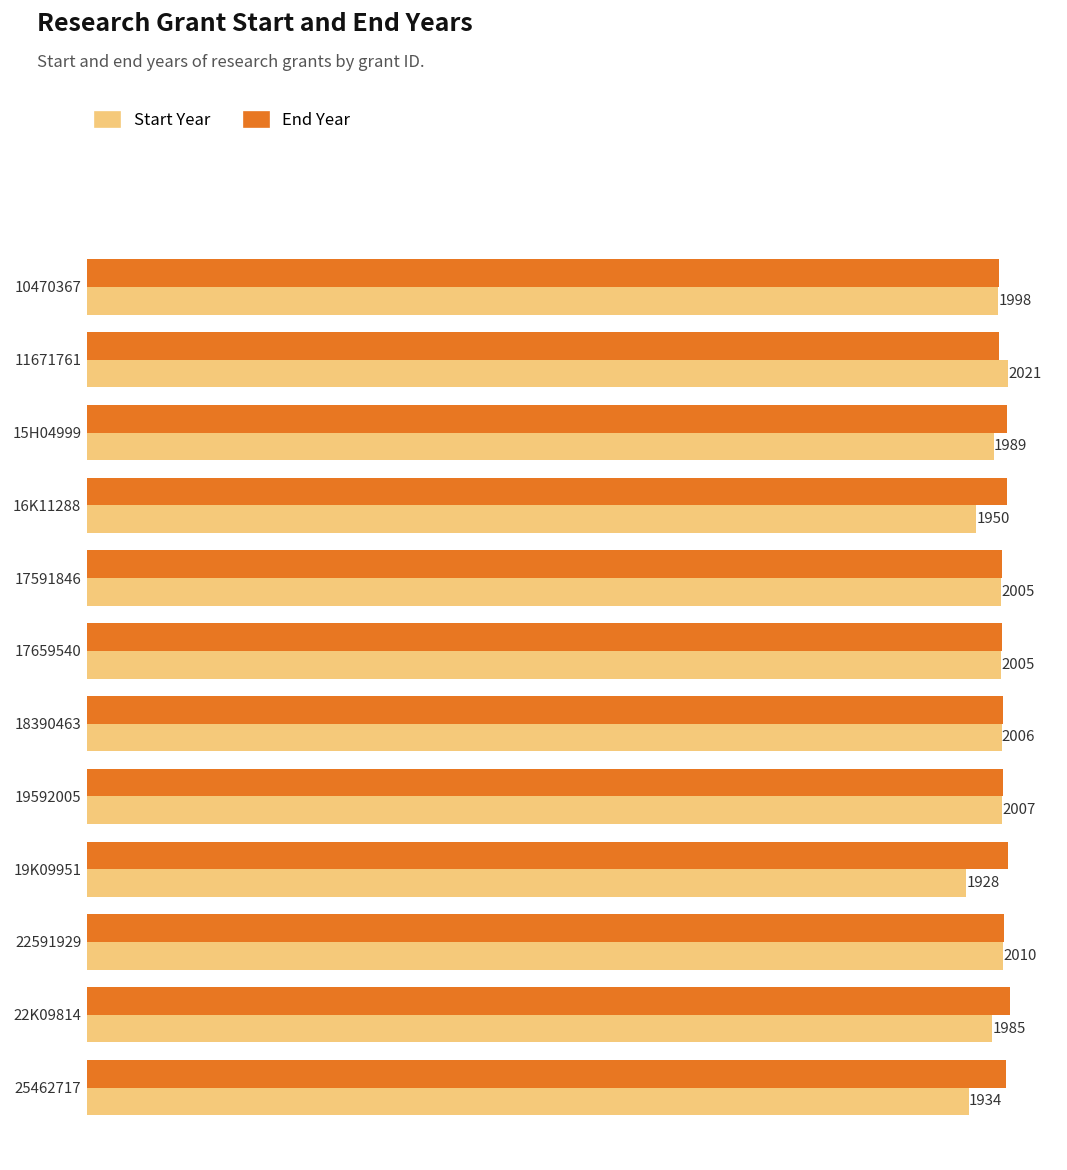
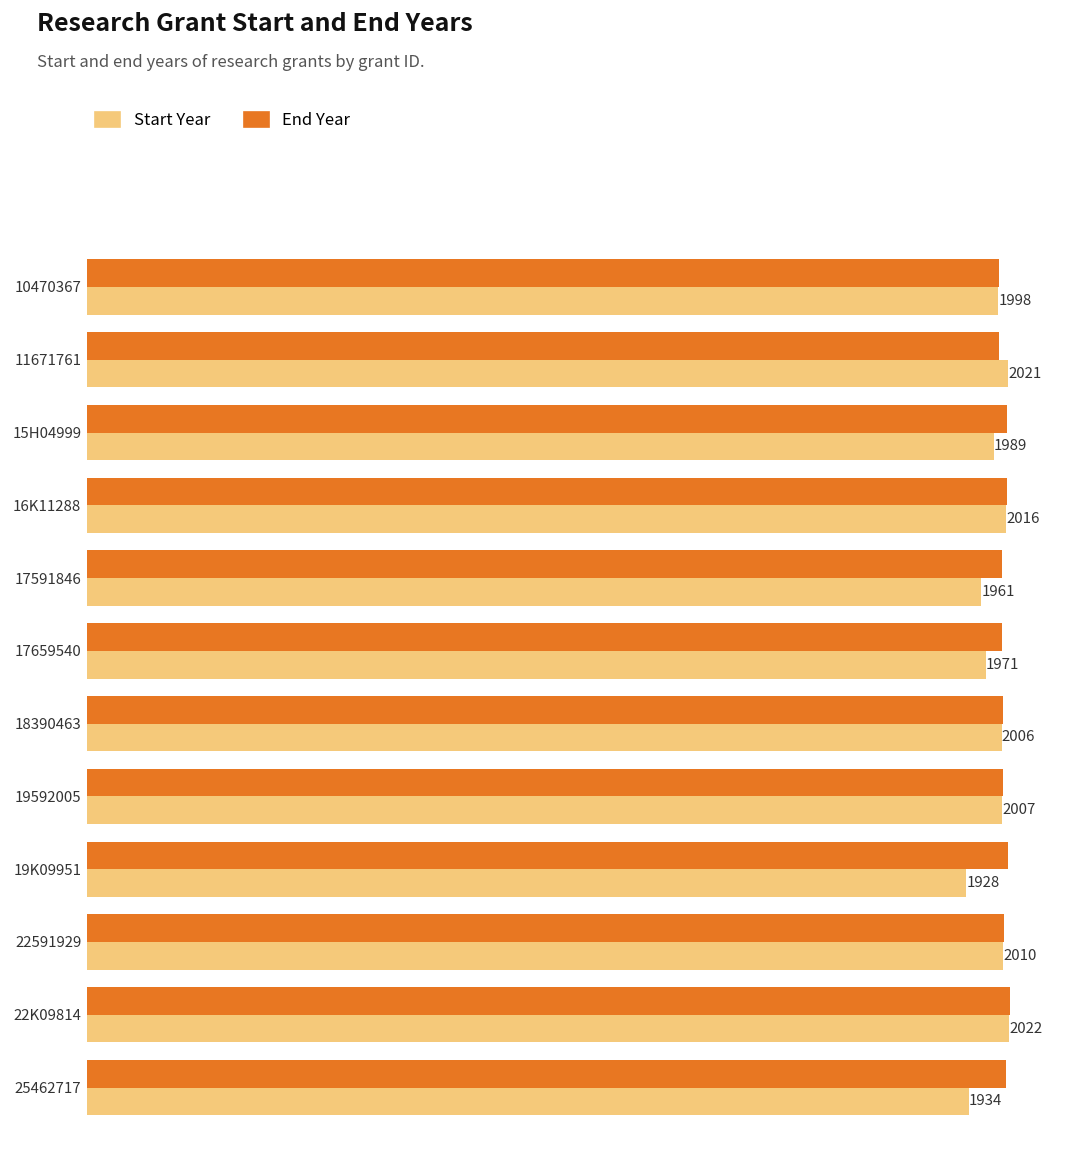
  {
    "Start Year": {
      "10470367": 1998,
      "11671761": 2021,
      "15H04999": 1989,
-     "16K11288": 1950,
-     "17591846": 2005,
-     "17659540": 2005,
+     "16K11288": 2016,
+     "17591846": 1961,
+     "17659540": 1971,
      "18390463": 2006,
      "19592005": 2007,
      "19K09951": 1928,
      "22591929": 2010,
-     "22K09814": 1985,
+     "22K09814": 2022,
      "25462717": 1934
    }
  }
